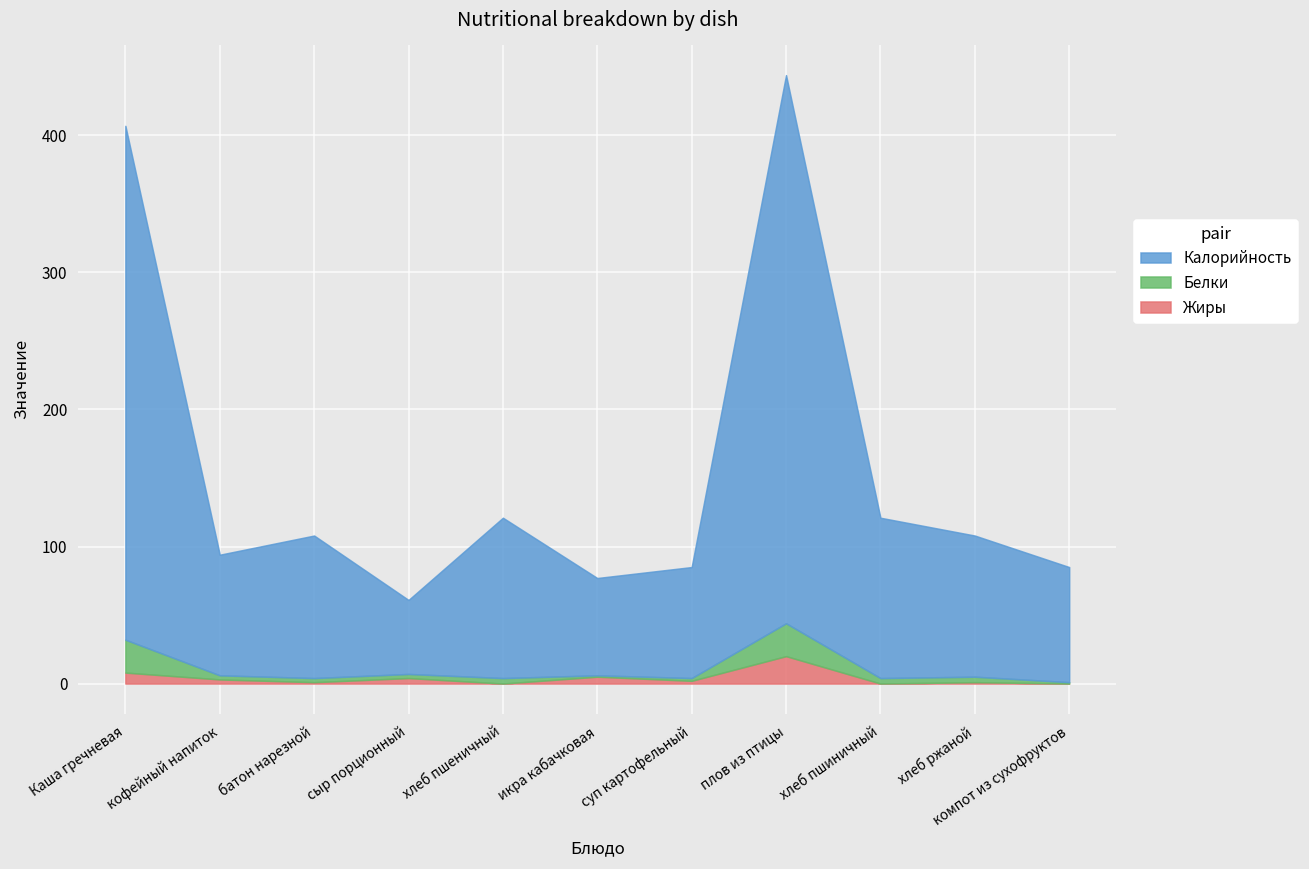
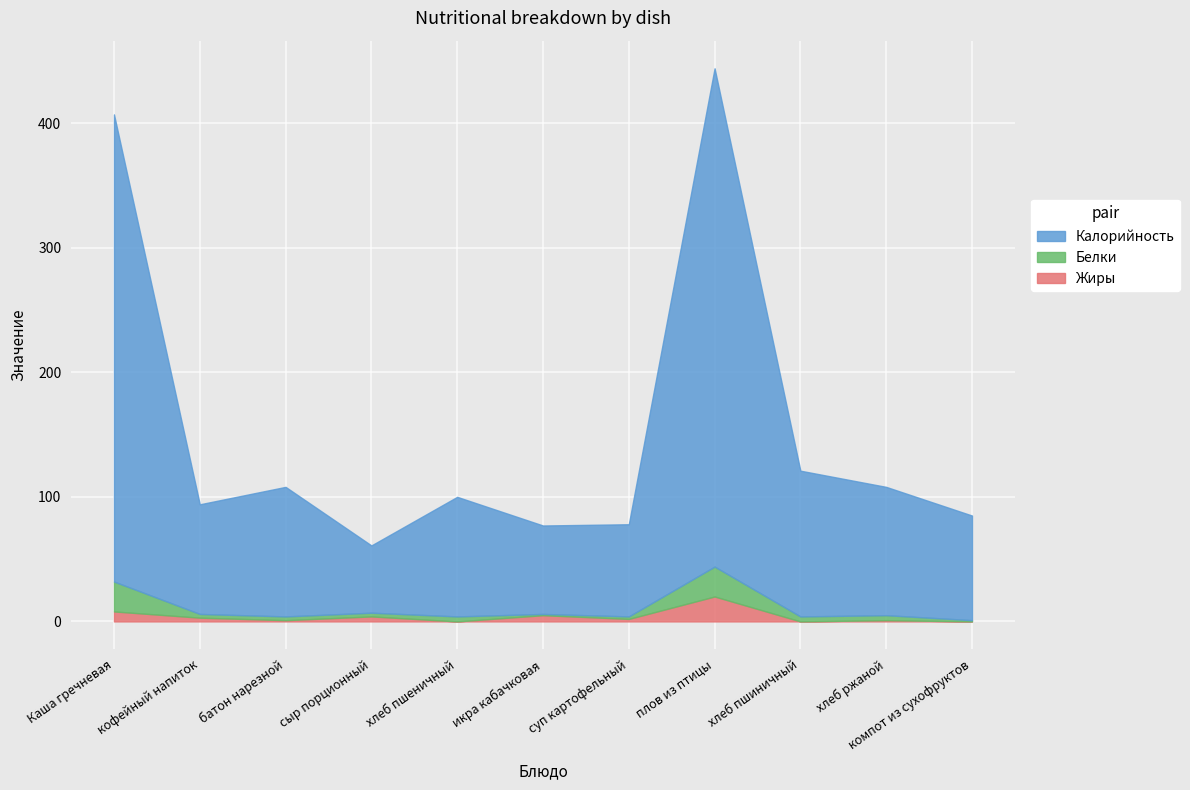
  {
    "Жиры": {
      "Каша гречневая": 8,
      "кофейный напиток": 3,
      "батон нарезной": 1,
      "сыр порционный": 4,
      "хлеб пшеничный": 0,
      "плов из птицы": 20,
      "хлеб пшиничный": 0,
      "хлеб ржаной": 1
    },
    "Белки": {
      "Каша гречневая": 24,
      "кофейный напиток": 3,
      "батон нарезной": 3,
      "сыр порционный": 3,
      "хлеб пшеничный": 4,
      "плов из птицы": 24,
      "хлеб пшиничный": 4,
      "хлеб ржаной": 4
    },
    "Калорийность": {
      "Каша гречневая": 375,
      "кофейный напиток": 88,
      "батон нарезной": 104,
      "сыр порционный": 54,
-     "хлеб пшеничный": 117,
+     "хлеб пшеничный": 96,
      "икра кабачковая": 71,
-     "суп картофельный": 81,
+     "суп картофельный": 74,
      "плов из птицы": 400,
      "хлеб пшиничный": 117,
      "хлеб ржаной": 103,
      "компот из сухофруктов": 84
    }
  }
